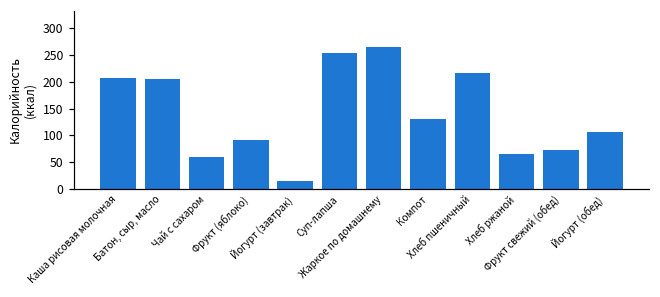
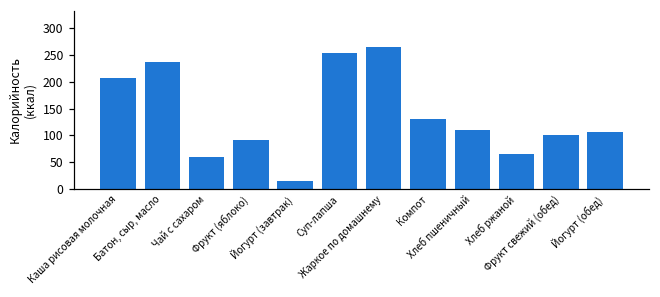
  {
    "Каша рисовая молочная": 210,
-   "Батон, сыр, масло": 200,
+   "Батон, сыр, масло": 240,
    "Чай с сахаром": 60,
    "Фрукт (яблоко)": 90,
    "Йогурт (завтрак)": 10,
    "Суп-лапша": 250,
    "Жаркое по домашнему": 270,
    "Компот": 130,
-   "Хлеб пшеничный": 220,
+   "Хлеб пшеничный": 110,
    "Хлеб ржаной": 70,
-   "Фрукт свежий (обед)": 70,
+   "Фрукт свежий (обед)": 100,
    "Йогурт (обед)": 110
  }
